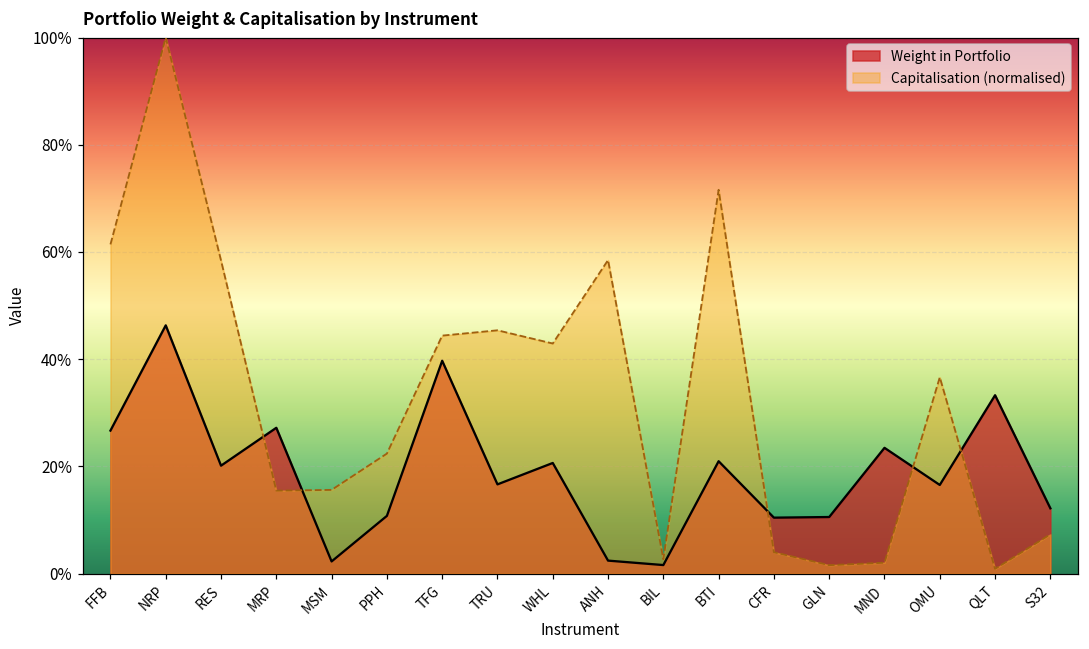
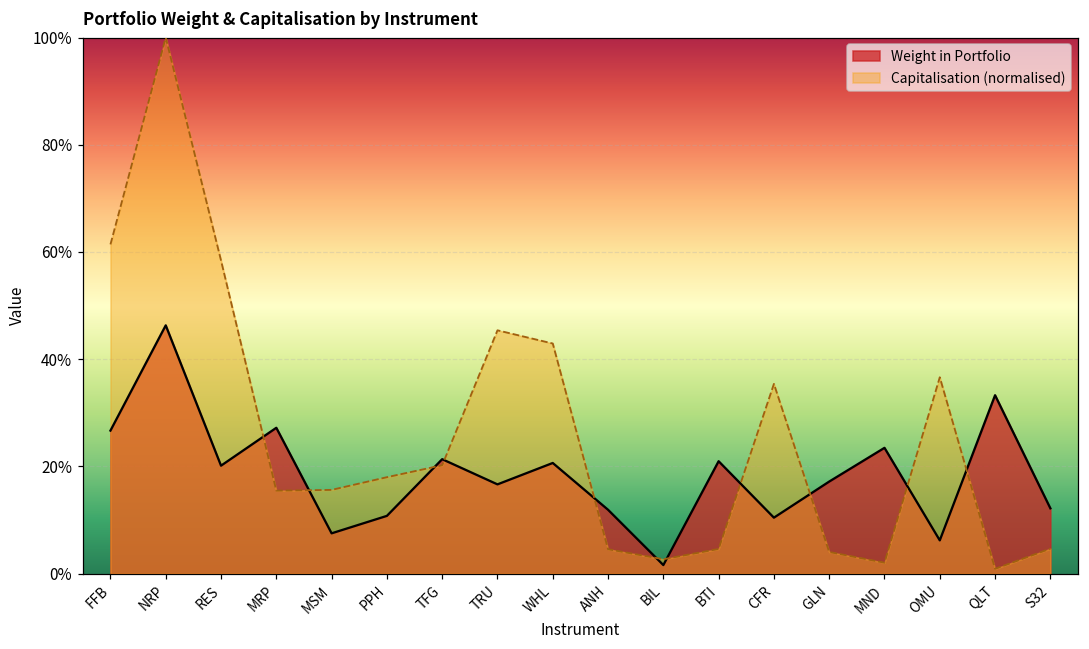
  {
    "Weight in Portfolio": {
      "FFB": "27%",
      "NRP": "46%",
      "RES": "20%",
      "MRP": "27%",
-     "MSM": "2%",
+     "MSM": "7%",
      "PPH": "11%",
-     "TFG": "40%",
+     "TFG": "21%",
      "TRU": "17%",
      "WHL": "21%",
-     "ANH": "2%",
+     "ANH": "12%",
      "BIL": "2%",
      "BTI": "21%",
      "CFR": "10%",
-     "GLN": "11%",
+     "GLN": "17%",
      "MND": "23%",
-     "OMU": "17%",
+     "OMU": "6%",
      "QLT": "33%",
      "S32": "12%"
    },
    "Capitalisation (normalised)": {
      "FFB": "61%",
      "NRP": "100%",
      "RES": "58%",
      "MRP": "15%",
      "MSM": "16%",
-     "PPH": "22%",
-     "TFG": "44%",
+     "PPH": "18%",
+     "TFG": "20%",
      "TRU": "45%",
      "WHL": "43%",
-     "ANH": "58%",
+     "ANH": "5%",
      "BIL": "3%",
-     "BTI": "72%",
-     "CFR": "4%",
-     "GLN": "2%",
+     "BTI": "5%",
+     "CFR": "35%",
+     "GLN": "4%",
      "MND": "2%",
      "OMU": "37%",
      "QLT": "1%",
-     "S32": "7%"
+     "S32": "5%"
    }
  }
